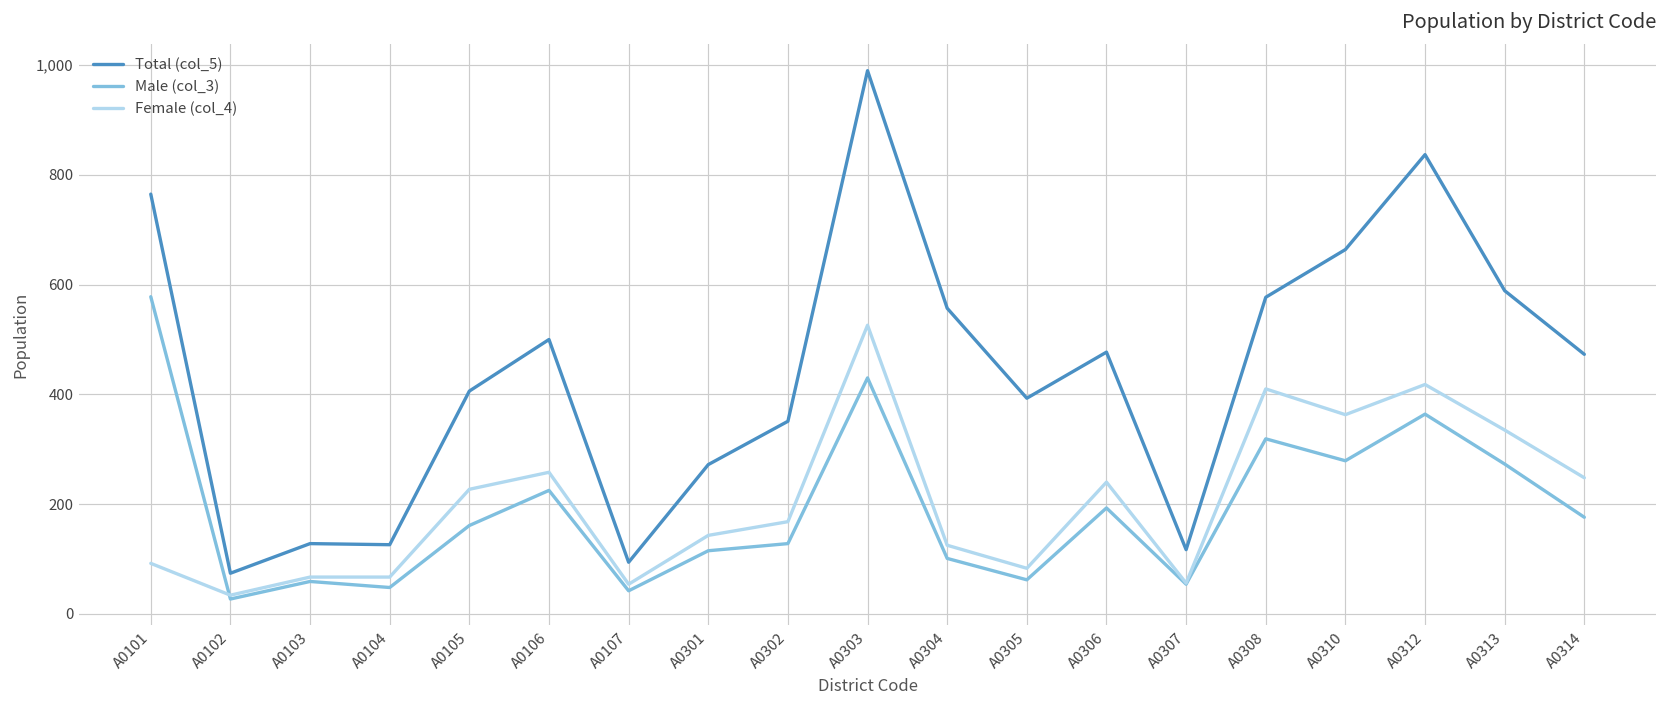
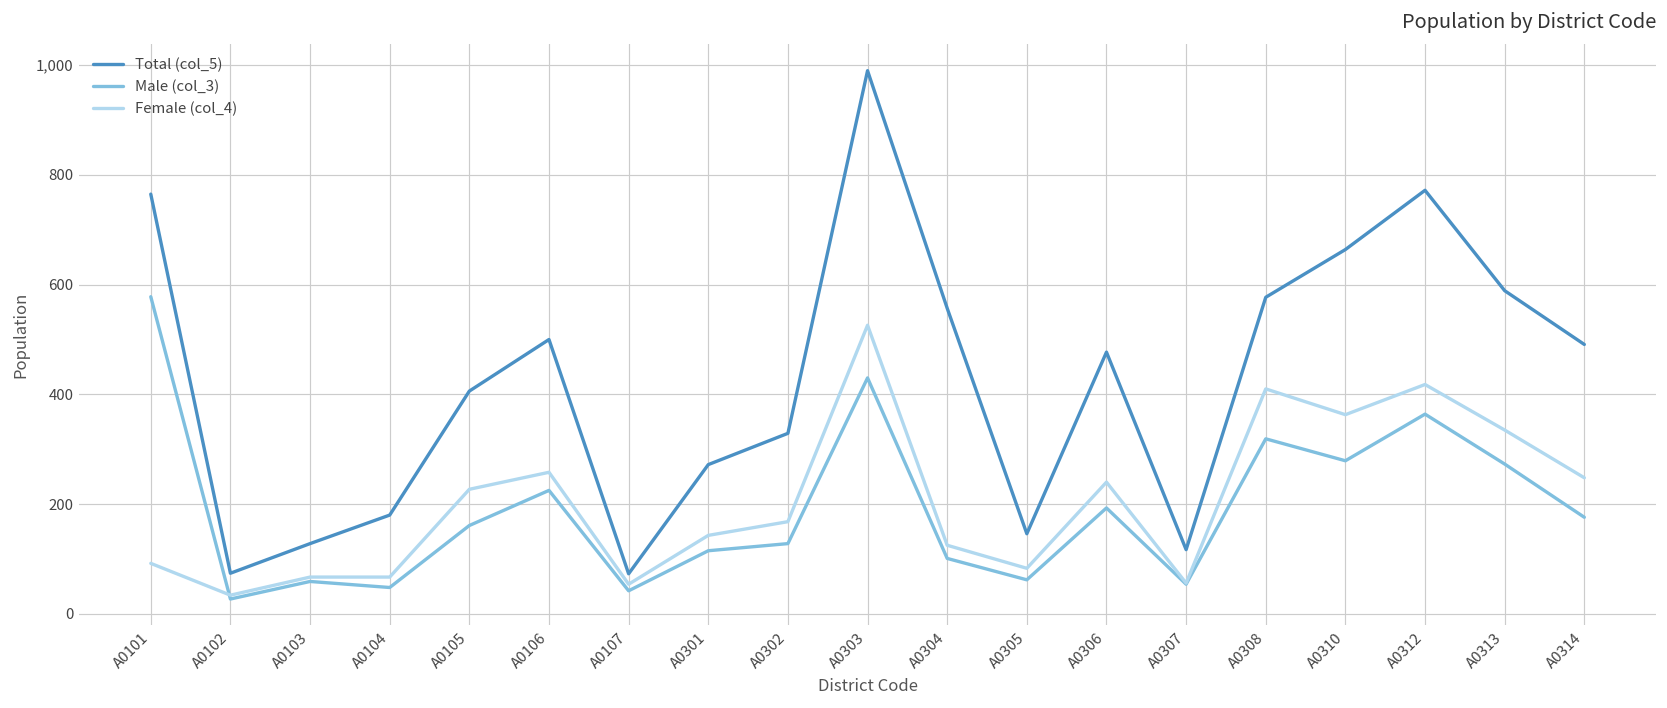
  {
    "Total (col_5)": {
      "A0101": 770,
      "A0102": 70,
      "A0103": 130,
-     "A0104": 130,
+     "A0104": 180,
      "A0105": 410,
      "A0106": 500,
-     "A0107": 90,
+     "A0107": 70,
      "A0301": 270,
-     "A0302": 350,
+     "A0302": 330,
      "A0303": 990,
      "A0304": 560,
-     "A0305": 390,
+     "A0305": 150,
      "A0306": 480,
      "A0307": 120,
      "A0308": 580,
      "A0310": 660,
-     "A0312": 840,
+     "A0312": 770,
      "A0313": 590,
-     "A0314": 470
+     "A0314": 490
    }
  }
